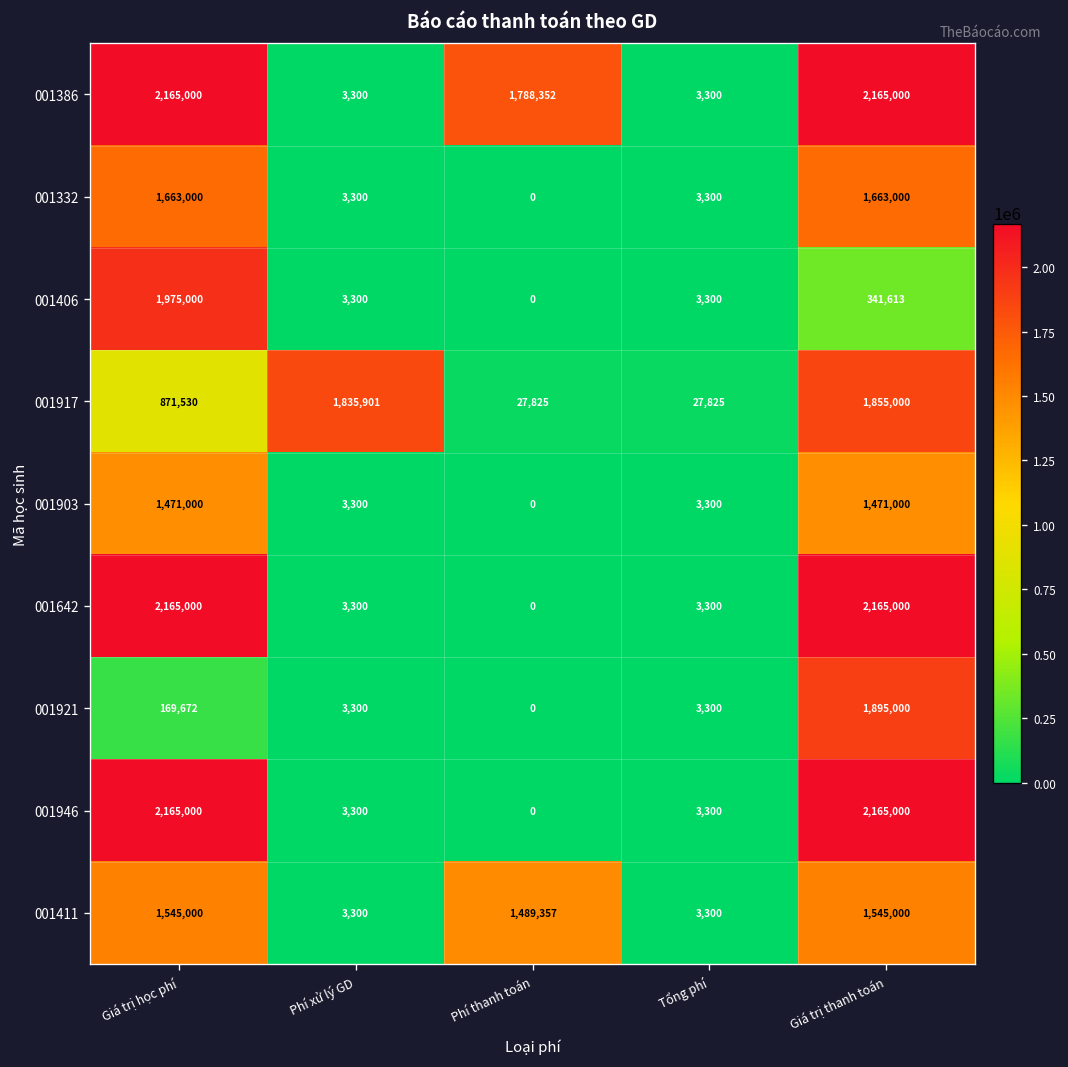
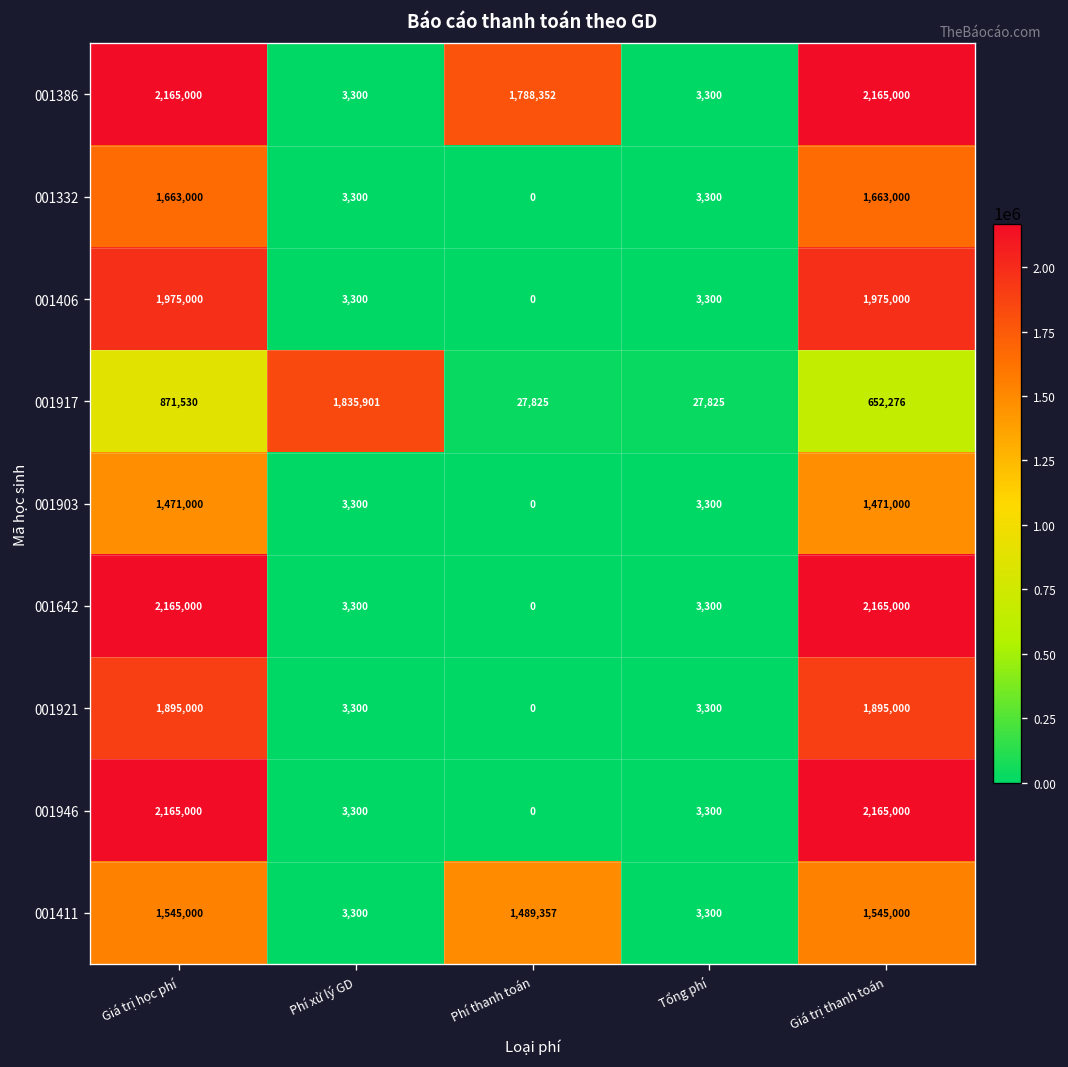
  {
    "001386": {
      "Giá trị học phí": "2,165,000",
      "Phí xử lý GD": "3,300",
      "Phí thanh toán": "1,788,352",
      "Tổng phí": "3,300",
      "Giá trị thanh toán": "2,165,000"
    },
    "001332": {
      "Giá trị học phí": "1,663,000",
      "Phí xử lý GD": "3,300",
      "Phí thanh toán": "0",
      "Tổng phí": "3,300",
      "Giá trị thanh toán": "1,663,000"
    },
    "001406": {
      "Giá trị học phí": "1,975,000",
      "Phí xử lý GD": "3,300",
      "Phí thanh toán": "0",
      "Tổng phí": "3,300",
-     "Giá trị thanh toán": "341,613"
+     "Giá trị thanh toán": "1,975,000"
    },
    "001917": {
      "Giá trị học phí": "871,530",
      "Phí xử lý GD": "1,835,901",
      "Phí thanh toán": "27,825",
      "Tổng phí": "27,825",
-     "Giá trị thanh toán": "1,855,000"
+     "Giá trị thanh toán": "652,276"
    },
    "001903": {
      "Giá trị học phí": "1,471,000",
      "Phí xử lý GD": "3,300",
      "Phí thanh toán": "0",
      "Tổng phí": "3,300",
      "Giá trị thanh toán": "1,471,000"
    },
    "001642": {
      "Giá trị học phí": "2,165,000",
      "Phí xử lý GD": "3,300",
      "Phí thanh toán": "0",
      "Tổng phí": "3,300",
      "Giá trị thanh toán": "2,165,000"
    },
    "001921": {
-     "Giá trị học phí": "169,672",
+     "Giá trị học phí": "1,895,000",
      "Phí xử lý GD": "3,300",
      "Phí thanh toán": "0",
      "Tổng phí": "3,300",
      "Giá trị thanh toán": "1,895,000"
    },
    "001946": {
      "Giá trị học phí": "2,165,000",
      "Phí xử lý GD": "3,300",
      "Phí thanh toán": "0",
      "Tổng phí": "3,300",
      "Giá trị thanh toán": "2,165,000"
    },
    "001411": {
      "Giá trị học phí": "1,545,000",
      "Phí xử lý GD": "3,300",
      "Phí thanh toán": "1,489,357",
      "Tổng phí": "3,300",
      "Giá trị thanh toán": "1,545,000"
    }
  }
